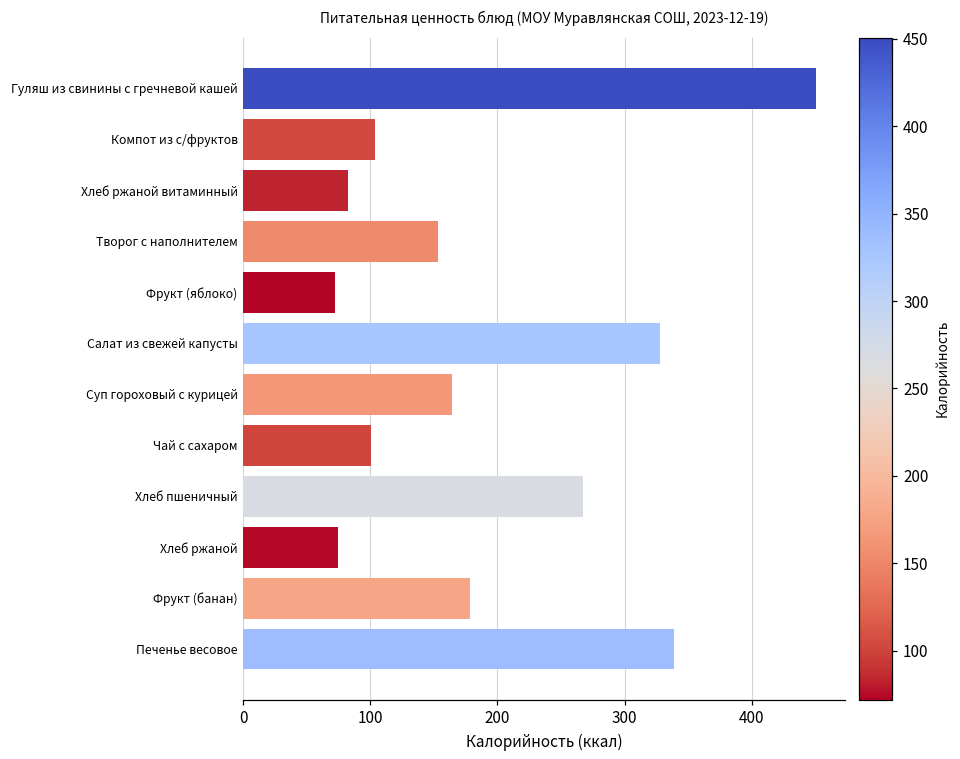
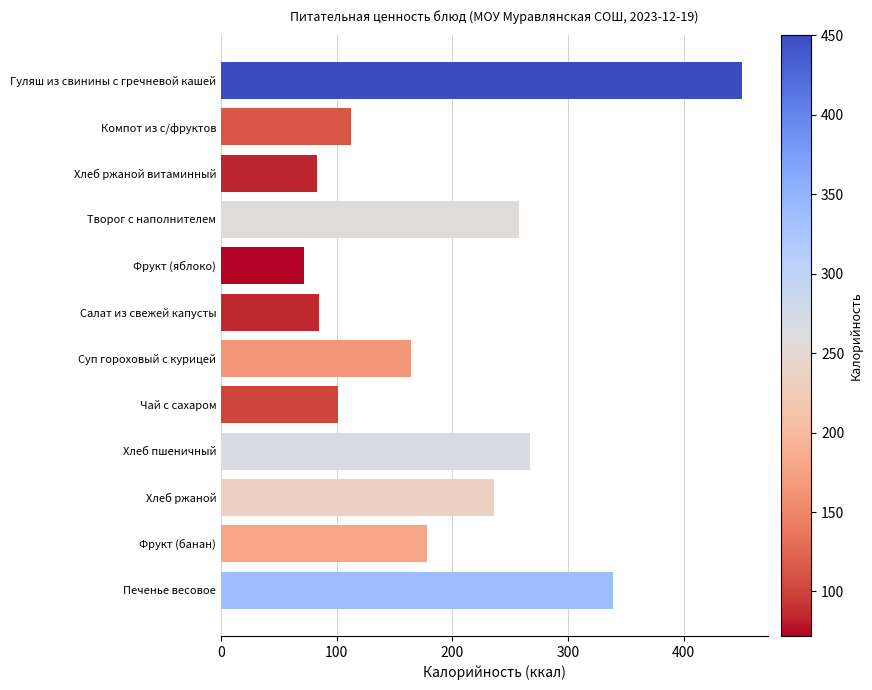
  {
    "Гуляш из свинины с гречневой кашей": 450,
-   "Компот из с/фруктов": 104,
+   "Компот из с/фруктов": 112,
    "Хлеб ржаной витаминный": 83,
-   "Творог с наполнителем": 153,
+   "Творог с наполнителем": 258,
    "Фрукт (яблоко)": 72,
-   "Салат из свежей капусты": 327,
+   "Салат из свежей капусты": 85,
    "Суп гороховый с курицей": 164,
    "Чай с сахаром": 101,
    "Хлеб пшеничный": 268,
-   "Хлеб ржаной": 74,
+   "Хлеб ржаной": 236,
    "Фрукт (банан)": 178,
    "Печенье весовое": 339
  }
